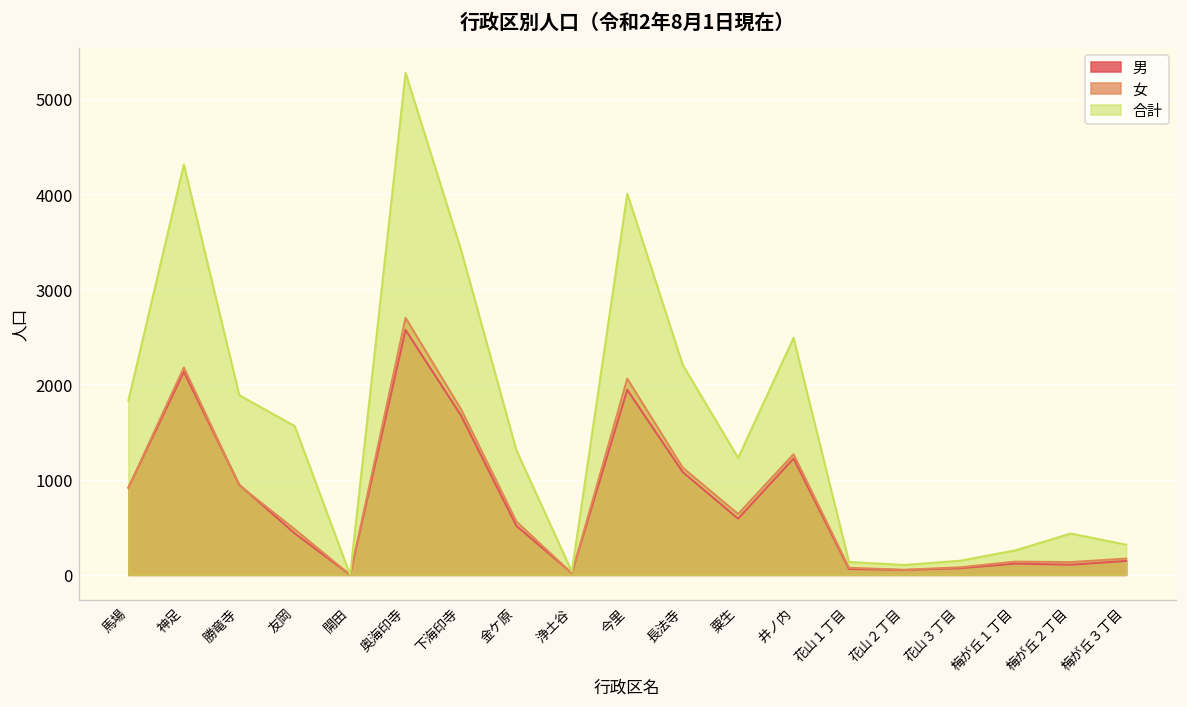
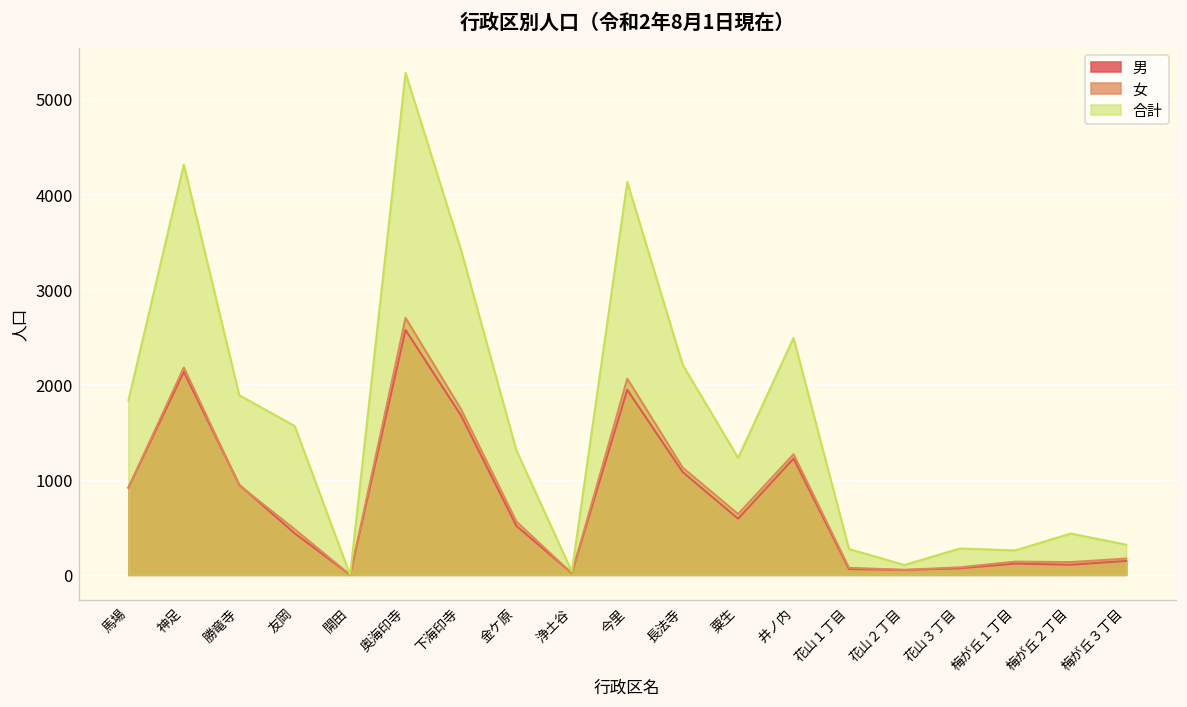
  {
    "合計": {
      "馬場": 1800,
      "神足": 4300,
      "勝竜寺": 1900,
      "友岡": 1600,
      "奥海印寺": 5300,
      "下海印寺": 3400,
      "金ケ原": 1300,
-     "今里": 4000,
+     "今里": 4100,
      "長法寺": 2200,
      "粟生": 1200,
      "井ノ内": 2500,
-     "花山１丁目": 100,
+     "花山１丁目": 300,
      "花山２丁目": 100,
-     "花山３丁目": 100,
+     "花山３丁目": 300,
      "梅が丘１丁目": 300,
      "梅が丘２丁目": 400,
      "梅が丘３丁目": 300
    }
  }
